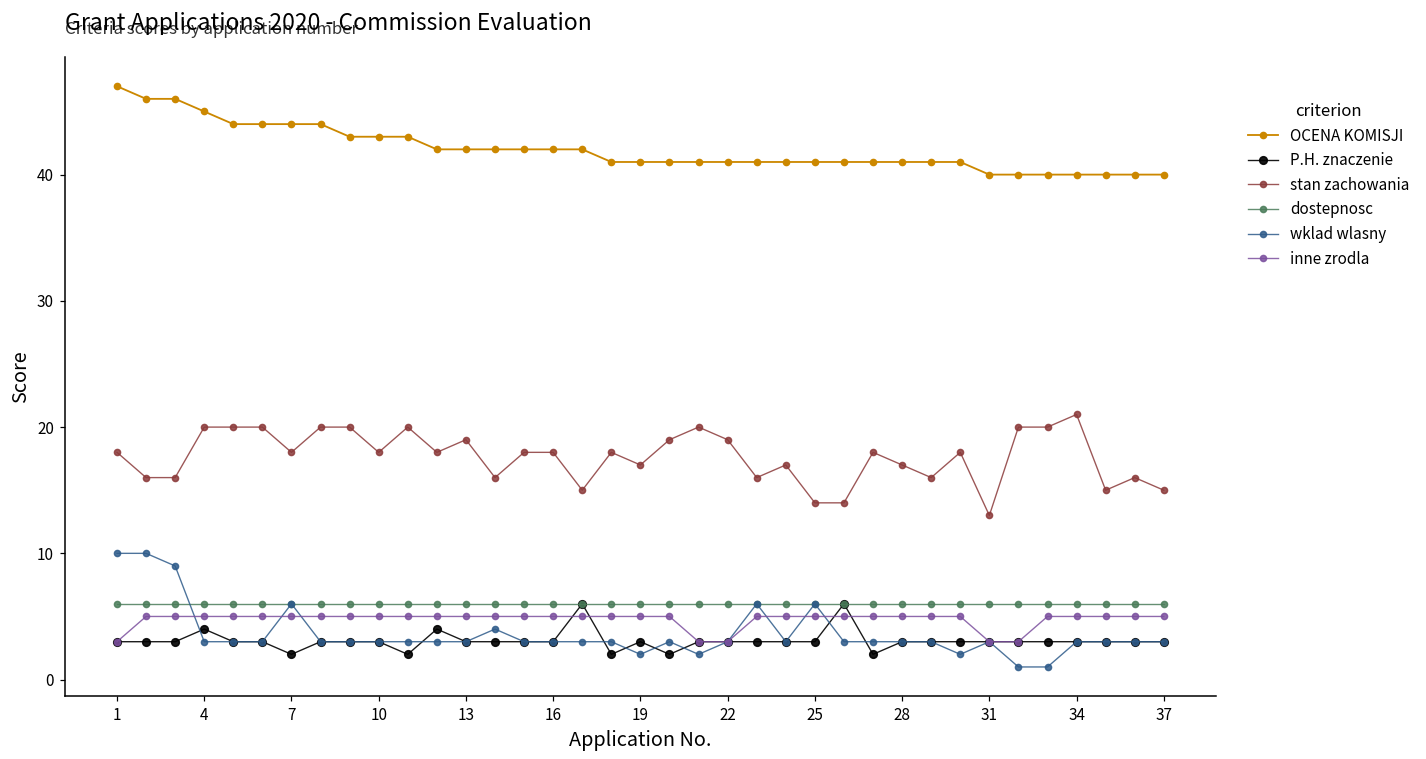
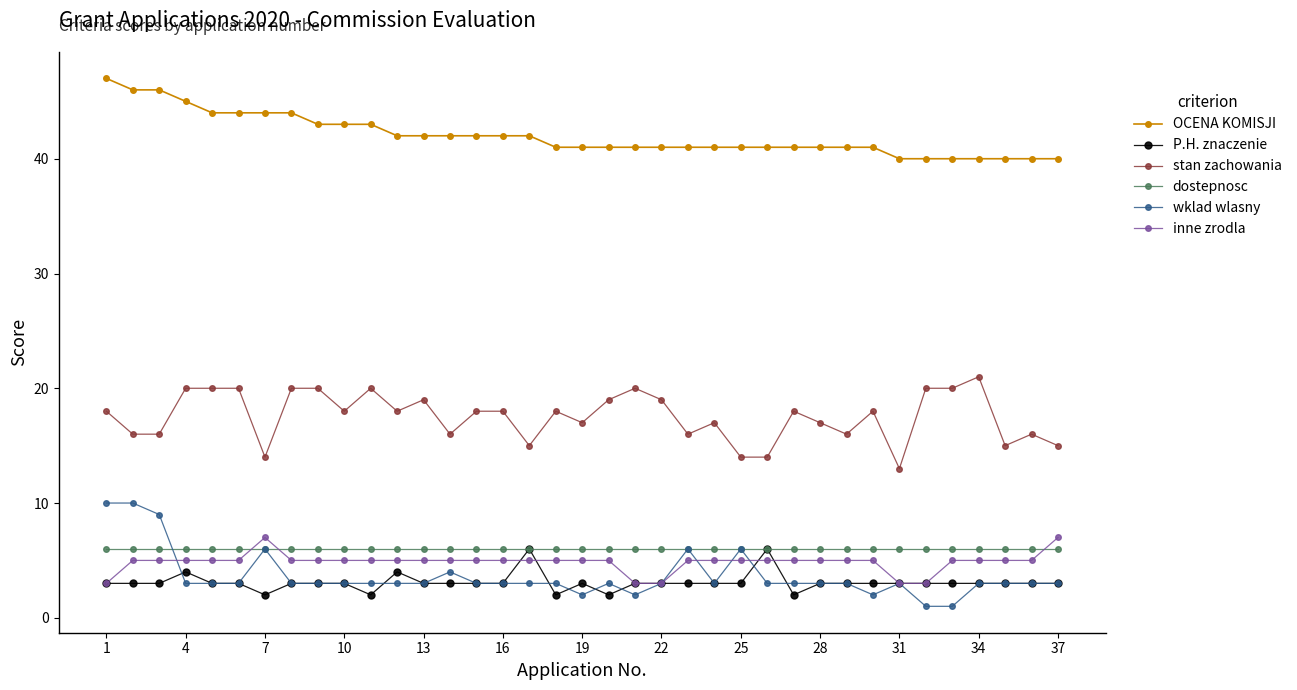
  {
    "OCENA KOMISJI": {
      "1": 47,
      "4": 45,
      "7": 44,
      "10": 43,
      "13": 42,
      "16": 42,
      "19": 41,
      "22": 41,
      "25": 41,
      "28": 41,
      "31": 40,
      "34": 40,
      "37": 40
    },
    "P.H. znaczenie": {
      "4": 4,
      "7": 2,
      "19": 3,
      "25": 3
    },
    "stan zachowania": {
      "1": 18,
      "4": 20,
-     "7": 18,
+     "7": 14,
      "10": 18,
      "13": 19,
      "16": 18,
      "19": 17,
      "22": 19,
      "25": 14,
      "28": 17,
      "31": 13,
      "34": 21,
      "37": 15
    },
    "dostepnosc": {
      "1": 6,
      "4": 6,
      "10": 6,
      "13": 6,
      "16": 6,
      "19": 6,
      "22": 6,
      "28": 6,
      "31": 6,
      "34": 6,
      "37": 6
    },
    "wklad wlasny": {
      "1": 10,
      "4": 3,
      "19": 2
    },
    "inne zrodla": {
      "4": 5,
-     "7": 5,
+     "7": 7,
      "10": 5,
      "13": 5,
      "16": 5,
      "19": 5,
      "25": 5,
      "28": 5,
      "34": 5,
-     "37": 5
+     "37": 7
    }
  }
